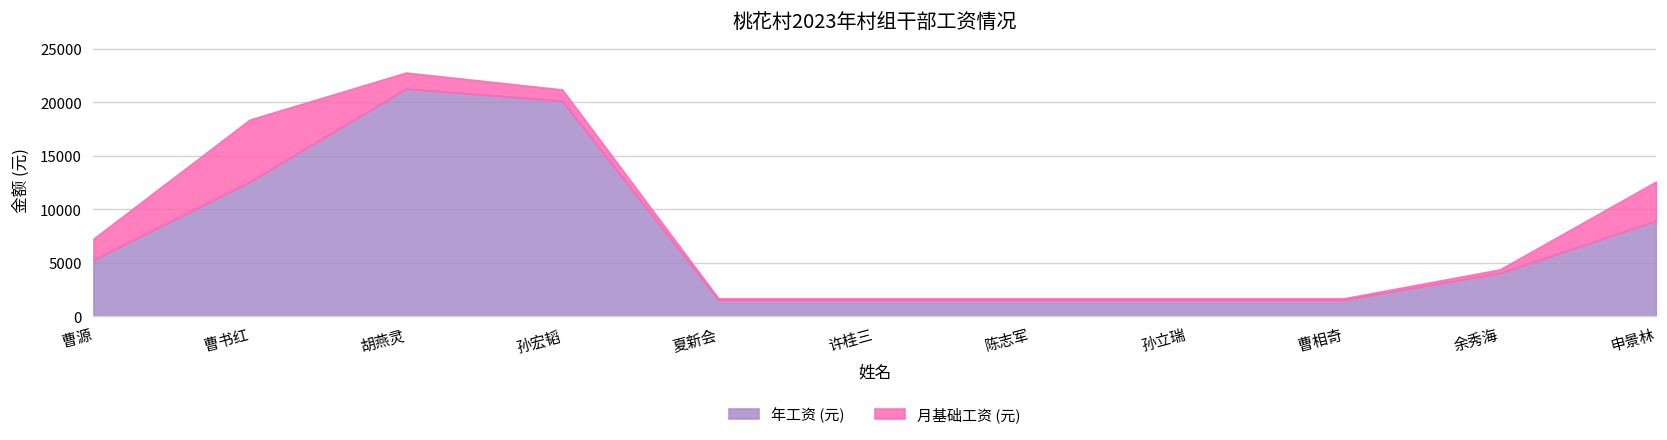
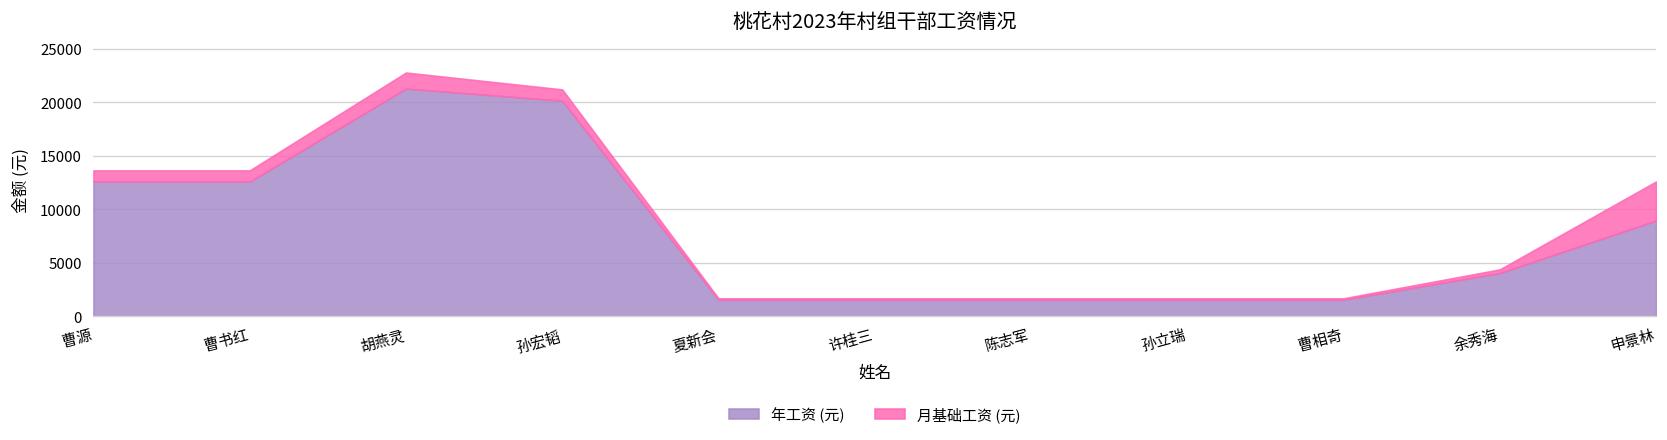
  {
    "年工资 (元)": {
-     "曹源": 5000,
+     "曹源": 13000,
      "曹书红": 13000,
      "胡燕灵": 21000,
      "孙宏韬": 20000,
      "余秀海": 4000,
      "申景林": 9000
    },
    "月基础工资 (元)": {
-     "曹源": 2000,
-     "曹书红": 6000,
+     "曹源": 1000,
+     "曹书红": 1000,
      "胡燕灵": 2000,
      "孙宏韬": 1000,
      "余秀海": 0,
      "申景林": 4000
    }
  }
